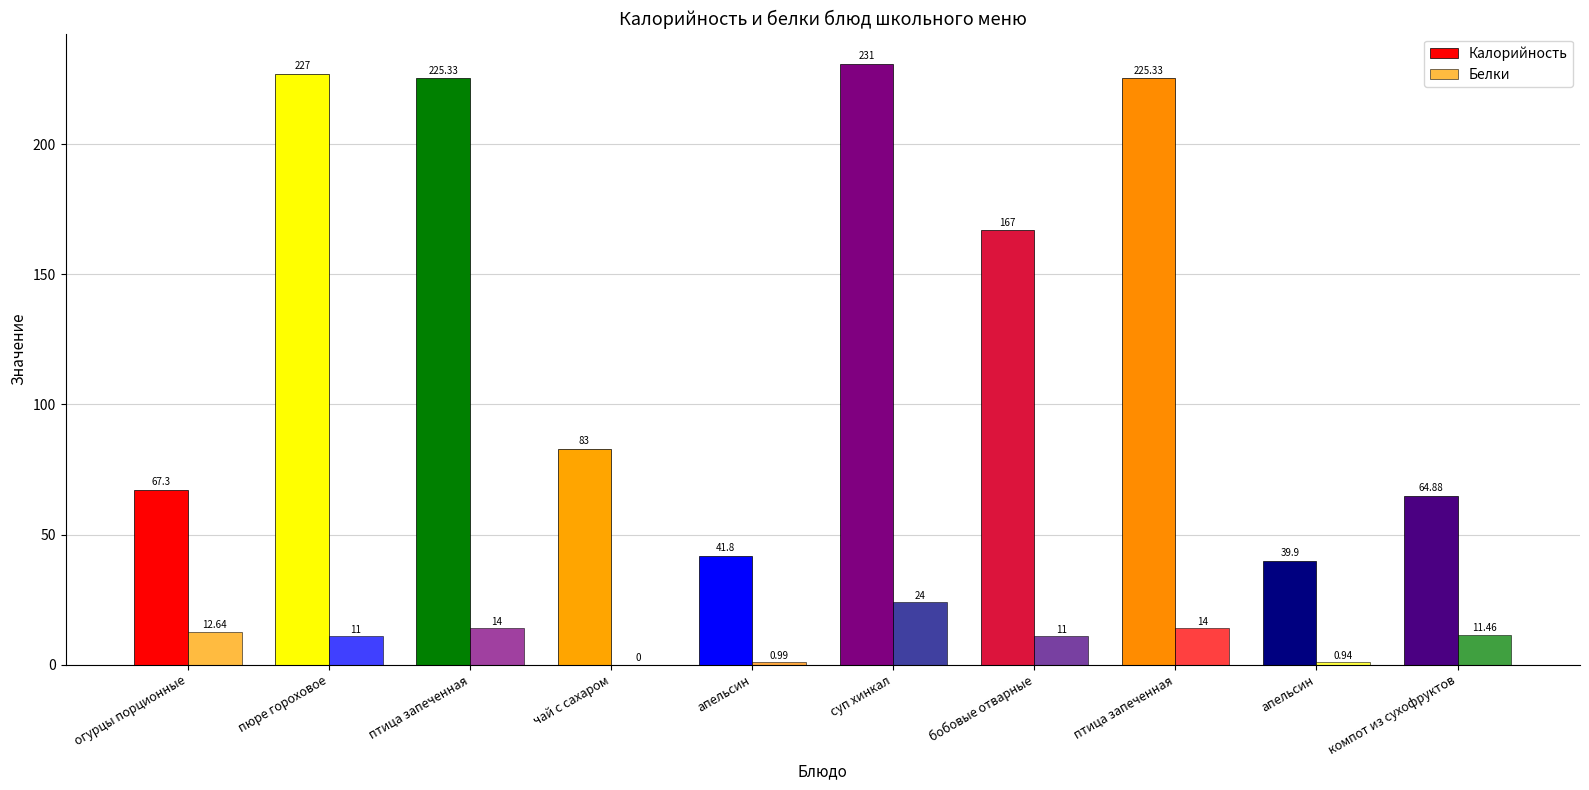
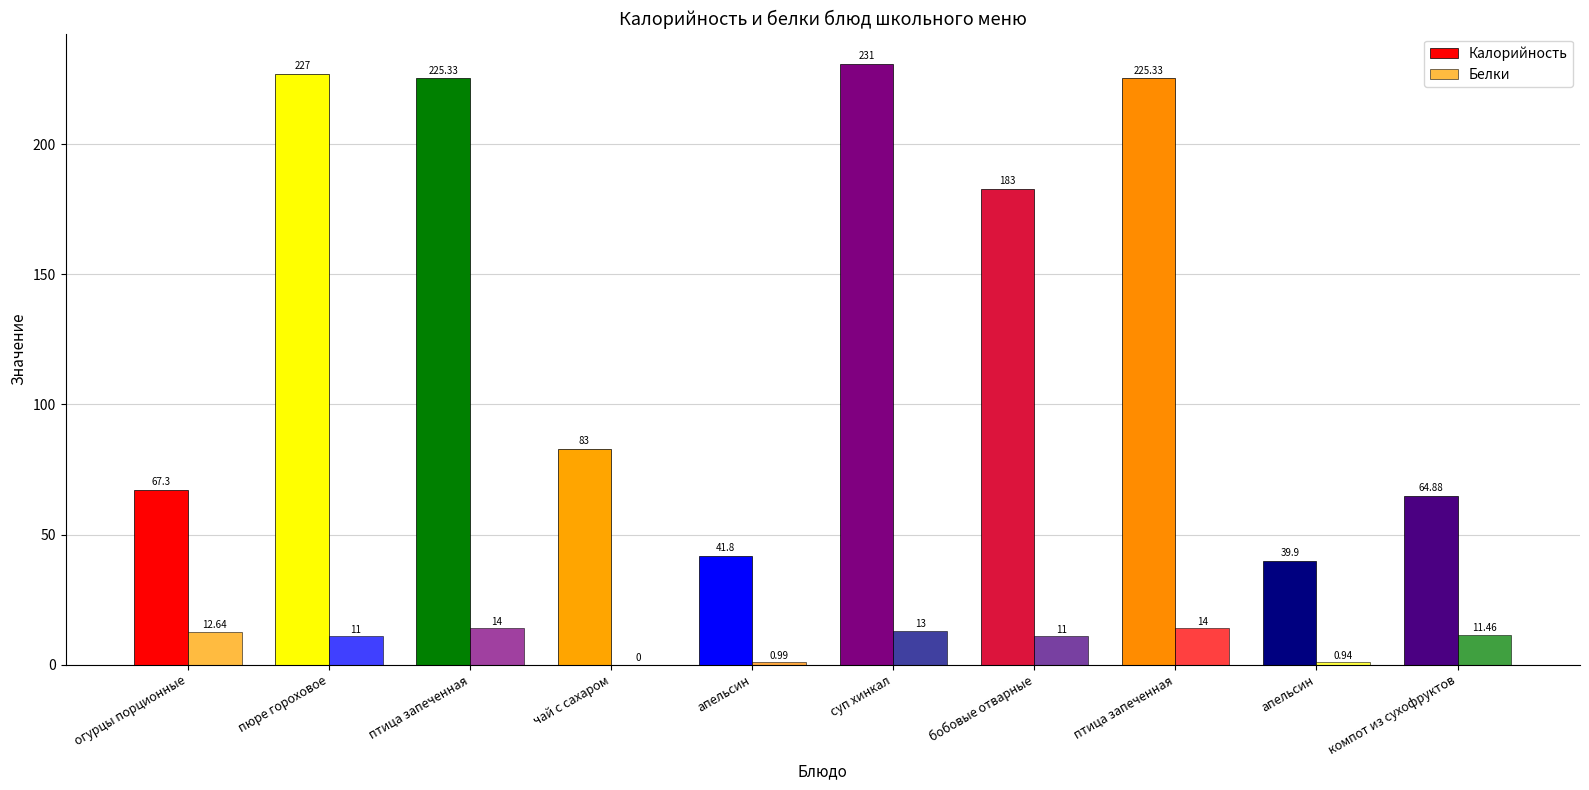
  {
    "Калорийность": {
      "огурцы порционные": 67.3,
      "пюре гороховое": 227,
      "чай с сахаром": 83,
      "суп хинкал": 231,
-     "бобовые отварные": 167,
+     "бобовые отварные": 183,
      "компот из сухофруктов": 64.88
    },
    "Белки": {
      "огурцы порционные": 12.64,
      "пюре гороховое": 11,
      "чай с сахаром": 0,
-     "суп хинкал": 24,
+     "суп хинкал": 13,
      "бобовые отварные": 11,
      "компот из сухофруктов": 11.46
    }
  }
